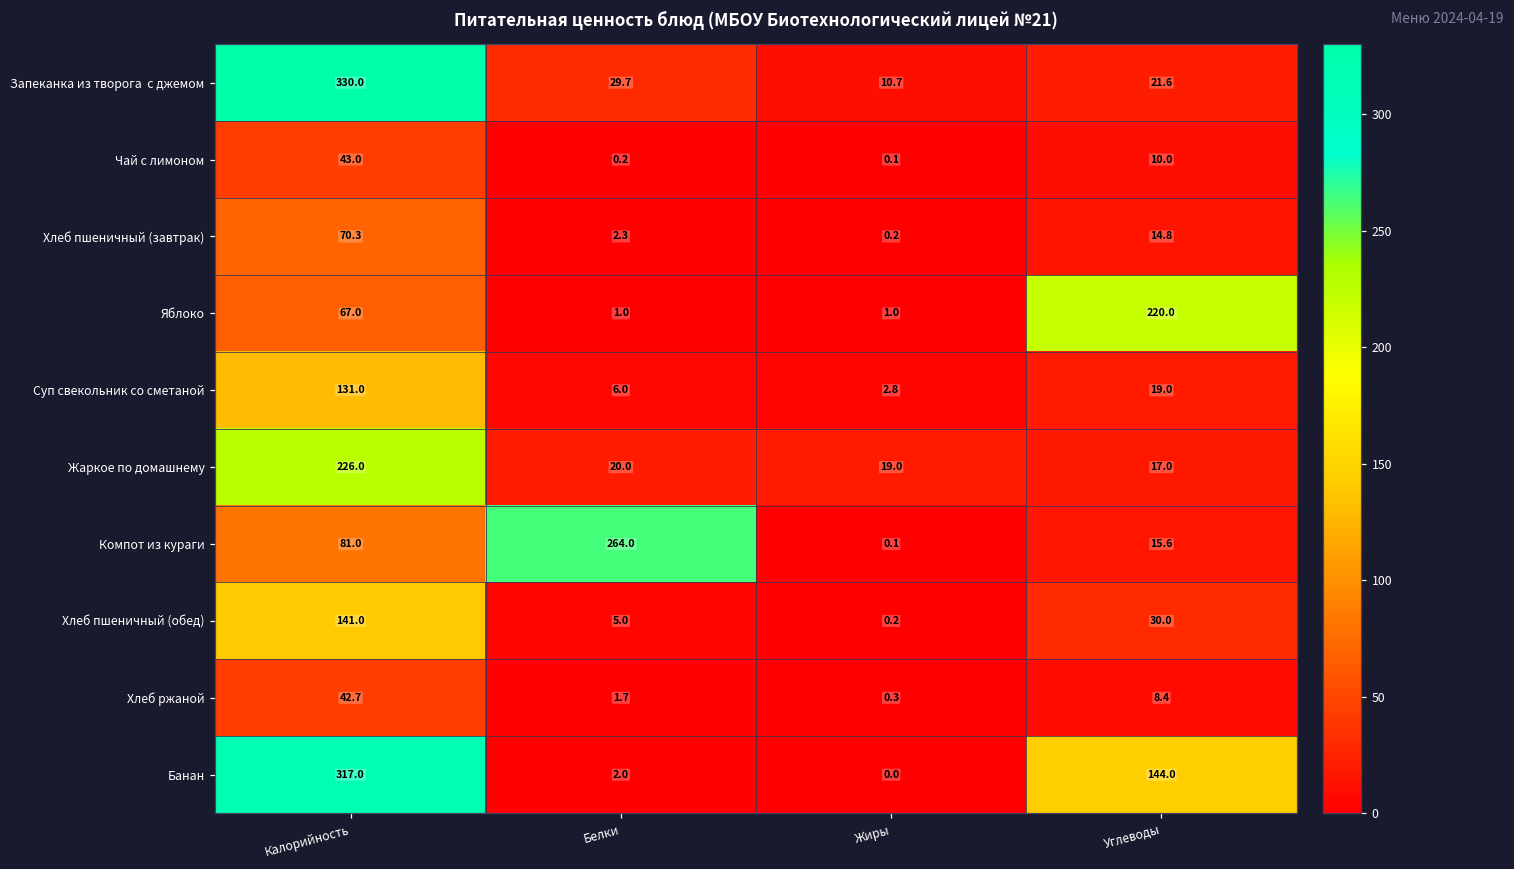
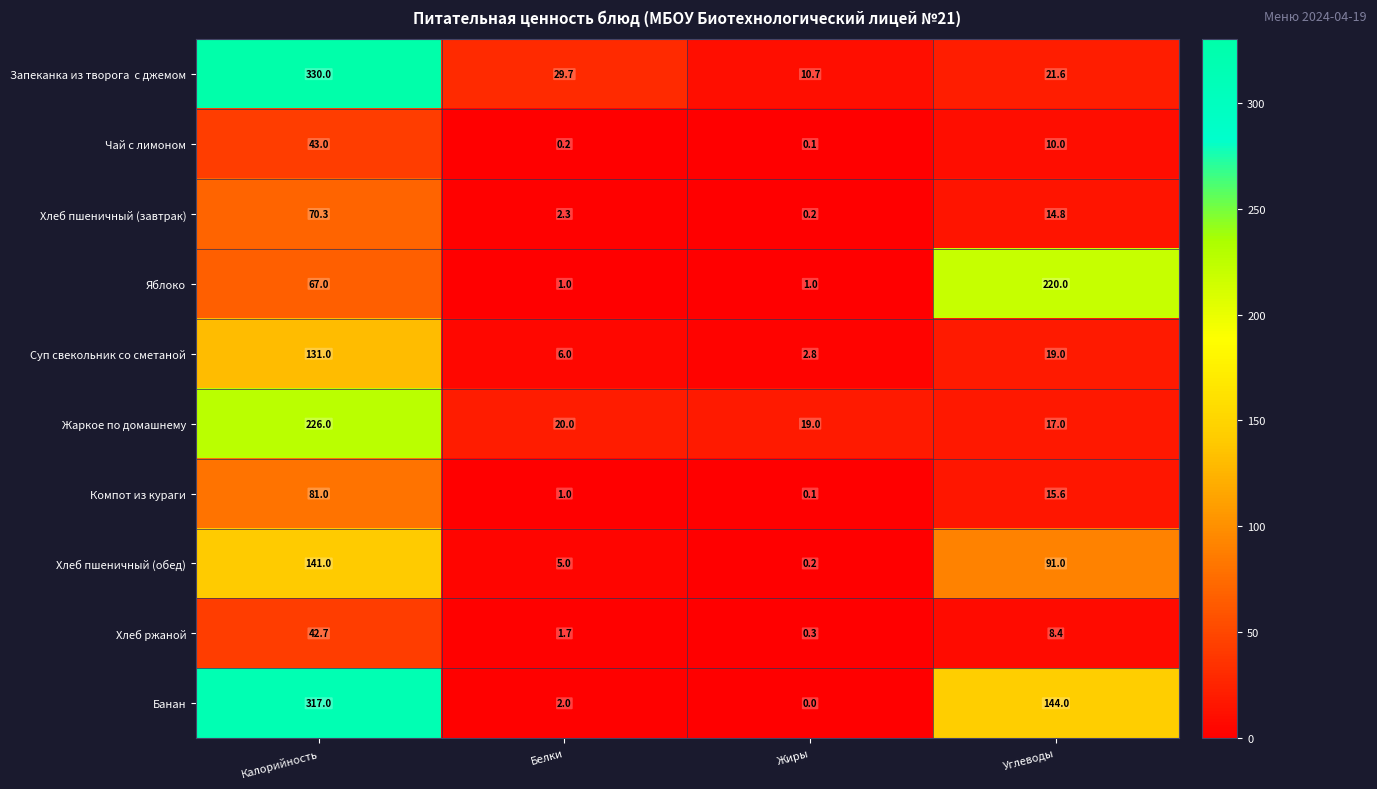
  {
    "Компот из кураги": {
-     "Белки": 264.0
+     "Белки": 1.0
    },
    "Хлеб пшеничный (обед)": {
-     "Углеводы": 30.0
+     "Углеводы": 91.0
    }
  }
